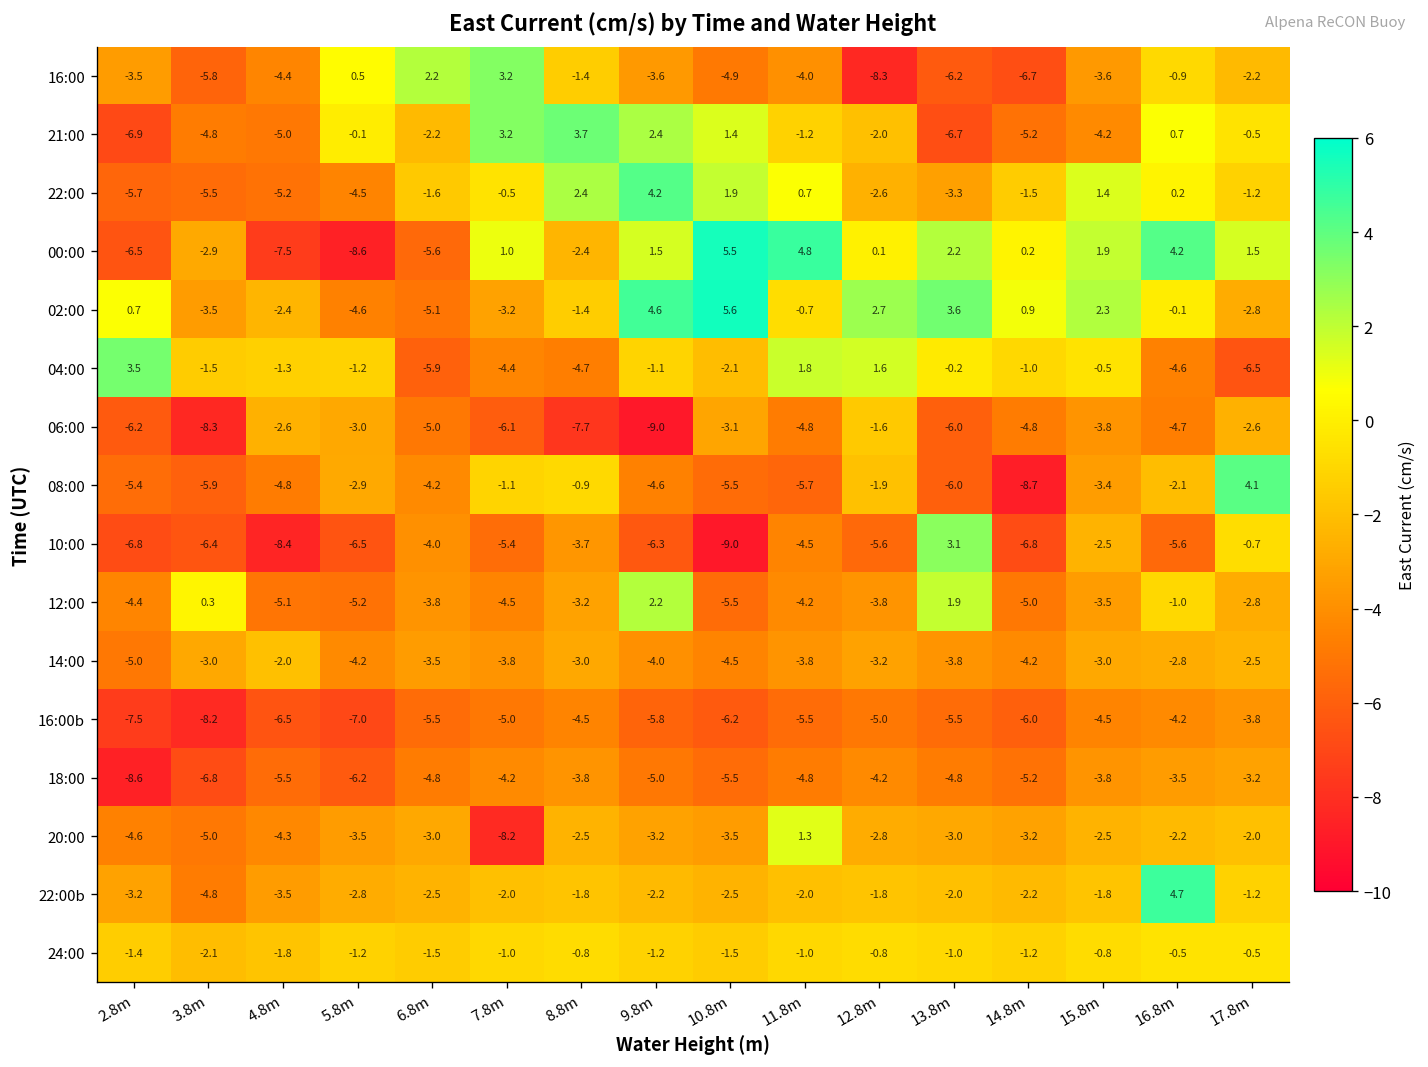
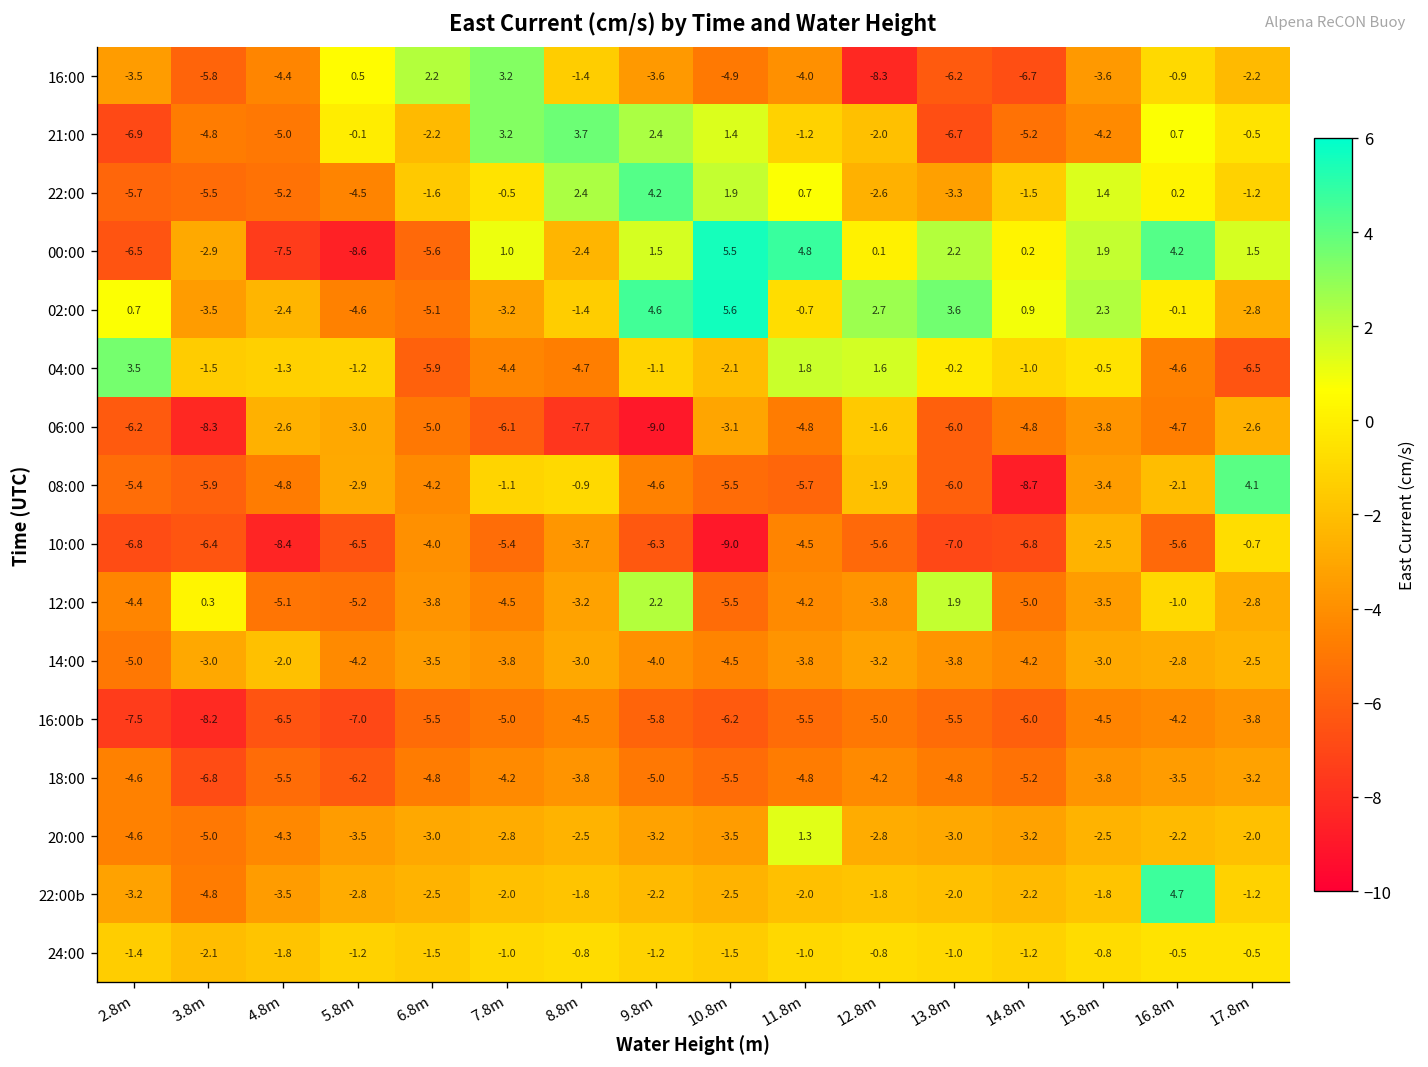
  {
    "10:00": {
      "2.8m": -6.8,
      "3.8m": -6.4,
      "4.8m": -8.4,
      "5.8m": -6.5,
      "6.8m": -4.0,
      "7.8m": -5.4,
      "8.8m": -3.7,
      "9.8m": -6.3,
      "10.8m": -9.0,
      "11.8m": -4.5,
      "12.8m": -5.6,
-     "13.8m": 3.1,
+     "13.8m": -7.0,
      "14.8m": -6.8,
      "15.8m": -2.5,
      "16.8m": -5.6,
      "17.8m": -0.7
    },
    "18:00": {
-     "2.8m": -8.6,
+     "2.8m": -4.6,
      "3.8m": -6.8,
      "4.8m": -5.5,
      "5.8m": -6.2,
      "6.8m": -4.8,
      "7.8m": -4.2,
      "8.8m": -3.8,
      "9.8m": -5.0,
      "10.8m": -5.5,
      "11.8m": -4.8,
      "12.8m": -4.2,
      "13.8m": -4.8,
      "14.8m": -5.2,
      "15.8m": -3.8,
      "16.8m": -3.5,
      "17.8m": -3.2
    },
    "20:00": {
      "2.8m": -4.6,
      "3.8m": -5.0,
      "4.8m": -4.3,
      "5.8m": -3.5,
      "6.8m": -3.0,
-     "7.8m": -8.2,
+     "7.8m": -2.8,
      "8.8m": -2.5,
      "9.8m": -3.2,
      "10.8m": -3.5,
      "11.8m": 1.3,
      "12.8m": -2.8,
      "13.8m": -3.0,
      "14.8m": -3.2,
      "15.8m": -2.5,
      "16.8m": -2.2,
      "17.8m": -2.0
    }
  }
